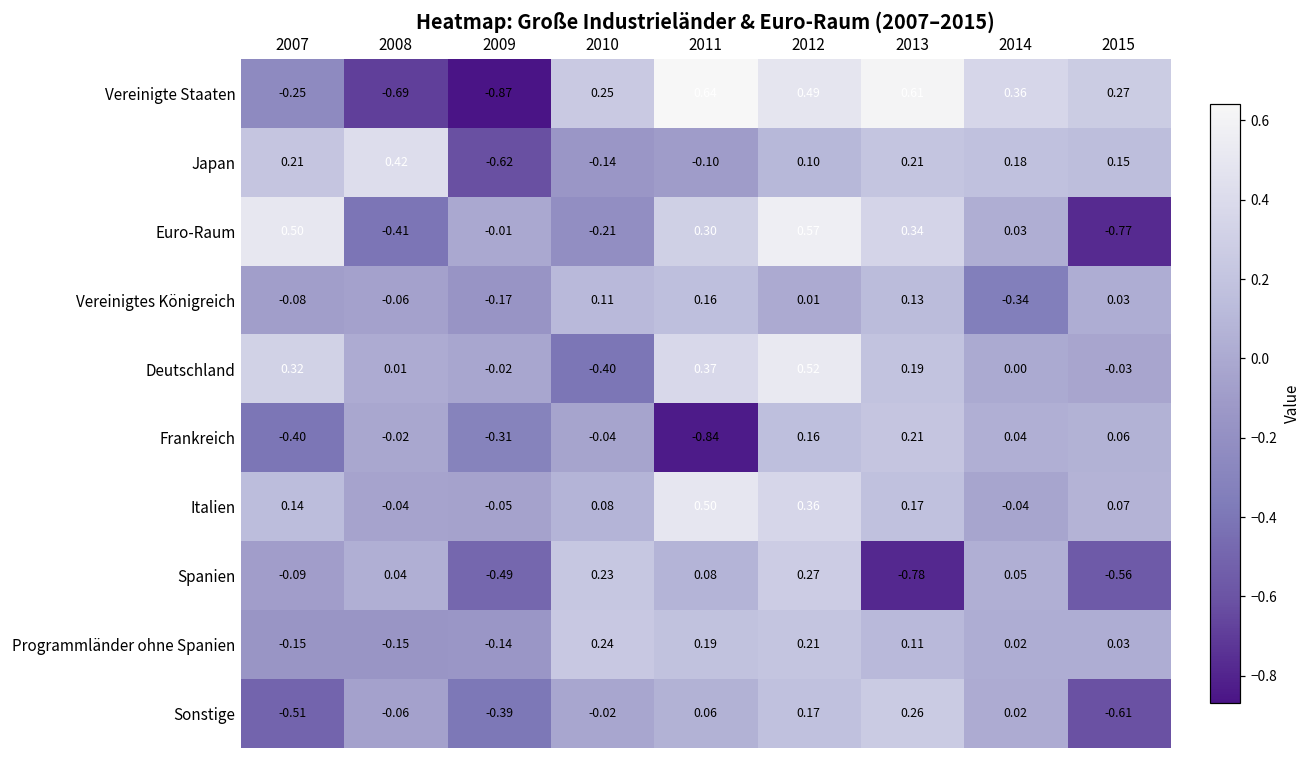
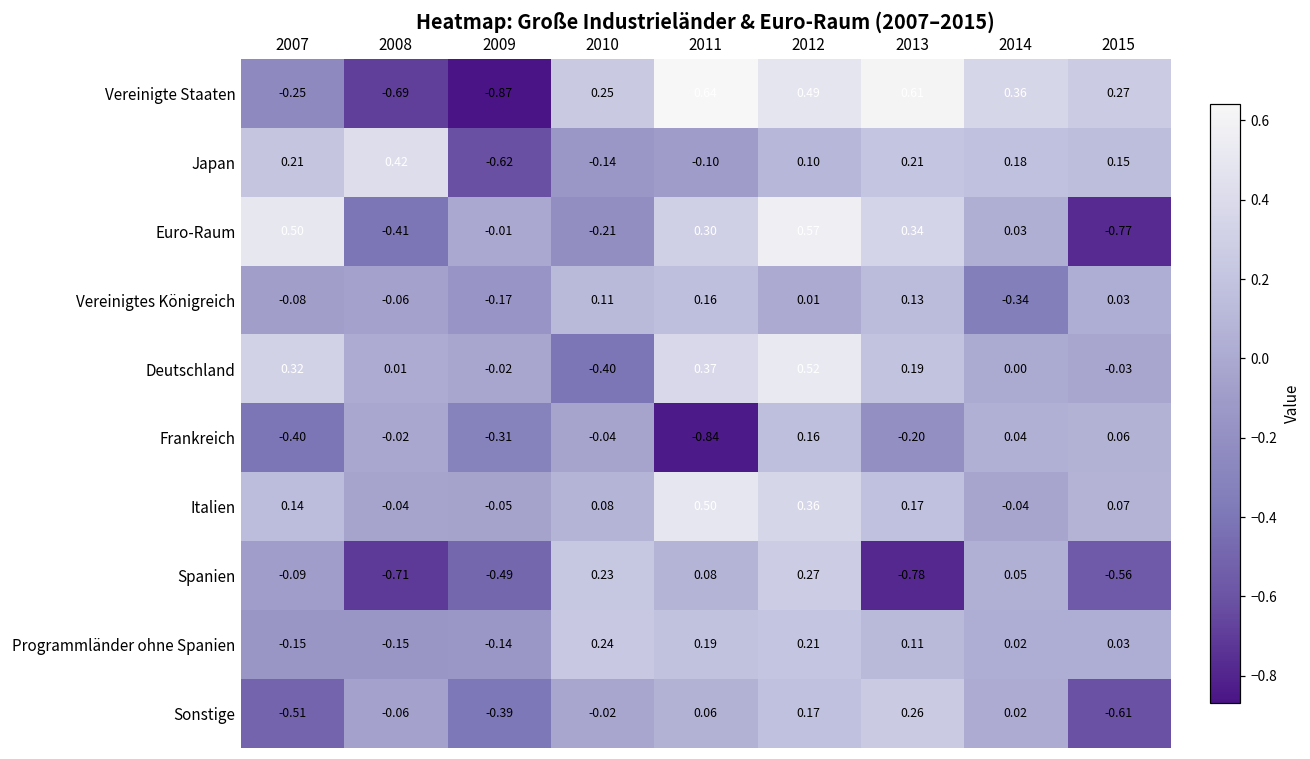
  {
    "Vereinigte Staaten": {
      "2007": -0.25,
      "2008": -0.69,
      "2009": -0.87,
      "2010": 0.25,
      "2015": 0.27
    },
    "Japan": {
      "2007": 0.21,
      "2009": -0.62,
      "2010": -0.14,
      "2011": -0.10,
      "2012": 0.10,
      "2013": 0.21,
      "2014": 0.18,
      "2015": 0.15
    },
    "Euro-Raum": {
      "2008": -0.41,
      "2009": -0.01,
      "2010": -0.21,
      "2011": 0.30,
      "2014": 0.03,
      "2015": -0.77
    },
    "Vereinigtes Königreich": {
      "2007": -0.08,
      "2008": -0.06,
      "2009": -0.17,
      "2010": 0.11,
      "2011": 0.16,
      "2012": 0.01,
      "2013": 0.13,
      "2014": -0.34,
      "2015": 0.03
    },
    "Deutschland": {
      "2008": 0.01,
      "2009": -0.02,
      "2010": -0.40,
      "2013": 0.19,
      "2014": 0.00,
      "2015": -0.03
    },
    "Frankreich": {
      "2007": -0.40,
      "2008": -0.02,
      "2009": -0.31,
      "2010": -0.04,
      "2011": -0.84,
      "2012": 0.16,
-     "2013": 0.21,
+     "2013": -0.20,
      "2014": 0.04,
      "2015": 0.06
    },
    "Italien": {
      "2007": 0.14,
      "2008": -0.04,
      "2009": -0.05,
      "2010": 0.08,
      "2013": 0.17,
      "2014": -0.04,
      "2015": 0.07
    },
    "Spanien": {
      "2007": -0.09,
-     "2008": 0.04,
+     "2008": -0.71,
      "2009": -0.49,
      "2010": 0.23,
      "2011": 0.08,
      "2012": 0.27,
      "2013": -0.78,
      "2014": 0.05,
      "2015": -0.56
    },
    "Programmländer ohne Spanien": {
      "2007": -0.15,
      "2008": -0.15,
      "2009": -0.14,
      "2010": 0.24,
      "2011": 0.19,
      "2012": 0.21,
      "2013": 0.11,
      "2014": 0.02,
      "2015": 0.03
    },
    "Sonstige": {
      "2007": -0.51,
      "2008": -0.06,
      "2009": -0.39,
      "2010": -0.02,
      "2011": 0.06,
      "2012": 0.17,
      "2013": 0.26,
      "2014": 0.02,
      "2015": -0.61
    }
  }
